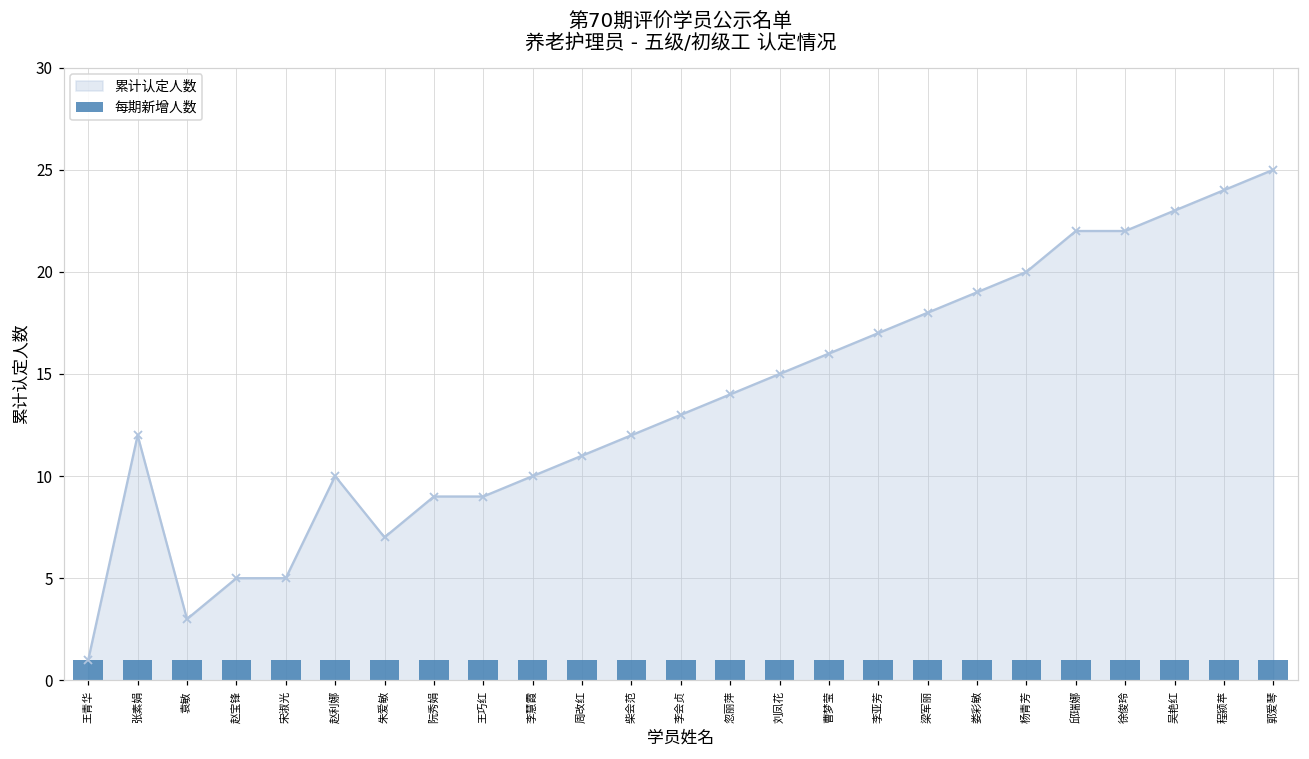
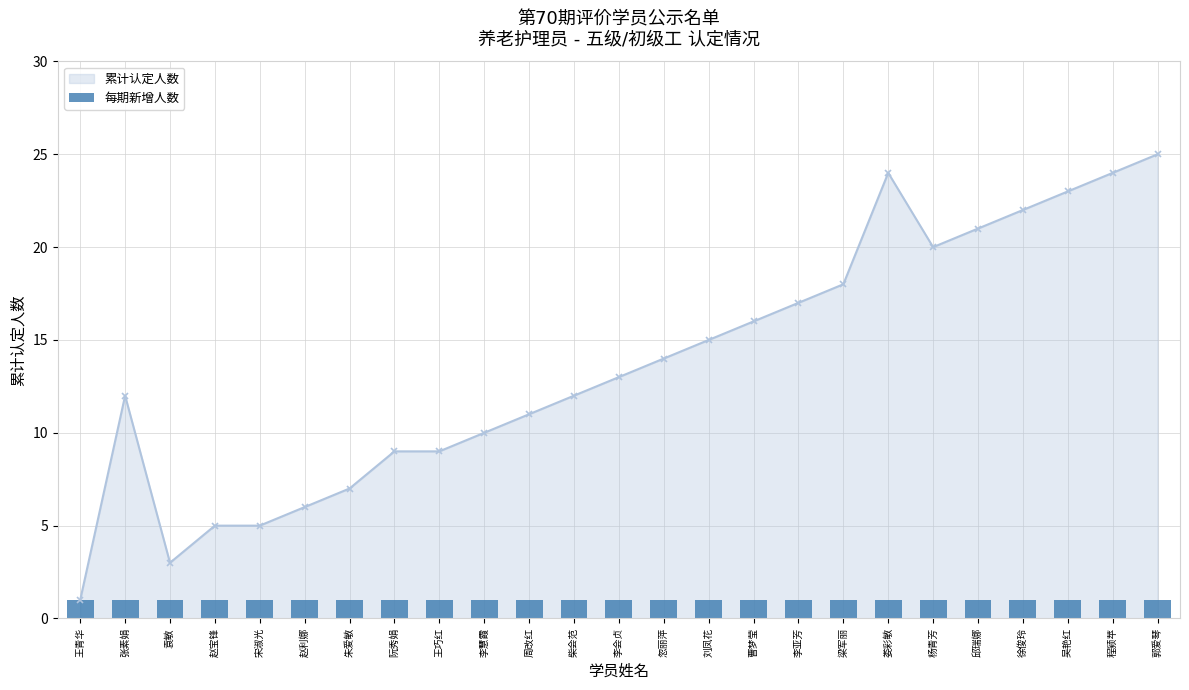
  {
    "累计认定人数": {
      "王青华": 1,
      "张素娟": 12,
      "袁敏": 3,
      "赵宝锋": 5,
      "宋淑光": 5,
-     "赵利娜": 10,
+     "赵利娜": 6,
      "朱爱敏": 7,
      "阮秀娟": 9,
      "王巧红": 9,
      "李慧霞": 10,
      "周改红": 11,
      "柴会范": 12,
      "李会贞": 13,
      "忽丽萍": 14,
      "刘凤花": 15,
      "曹梦莹": 16,
      "李亚芳": 17,
      "梁军丽": 18,
-     "娄彩敏": 19,
+     "娄彩敏": 24,
      "杨青芳": 20,
-     "邱瑞娜": 22,
+     "邱瑞娜": 21,
      "徐俊玲": 22,
      "吴艳红": 23,
      "程颍苹": 24,
      "郭爱琴": 25
    },
    "每期新增人数": {
      "王青华": 1,
      "张素娟": 1,
      "袁敏": 1,
      "赵宝锋": 1,
      "宋淑光": 1,
      "赵利娜": 1,
      "朱爱敏": 1,
      "阮秀娟": 1,
      "王巧红": 1,
      "李慧霞": 1,
      "周改红": 1,
      "柴会范": 1,
      "李会贞": 1,
      "忽丽萍": 1,
      "刘凤花": 1,
      "曹梦莹": 1,
      "李亚芳": 1,
      "梁军丽": 1,
      "娄彩敏": 1,
      "杨青芳": 1,
      "邱瑞娜": 1,
      "徐俊玲": 1,
      "吴艳红": 1,
      "程颍苹": 1,
      "郭爱琴": 1
    }
  }
